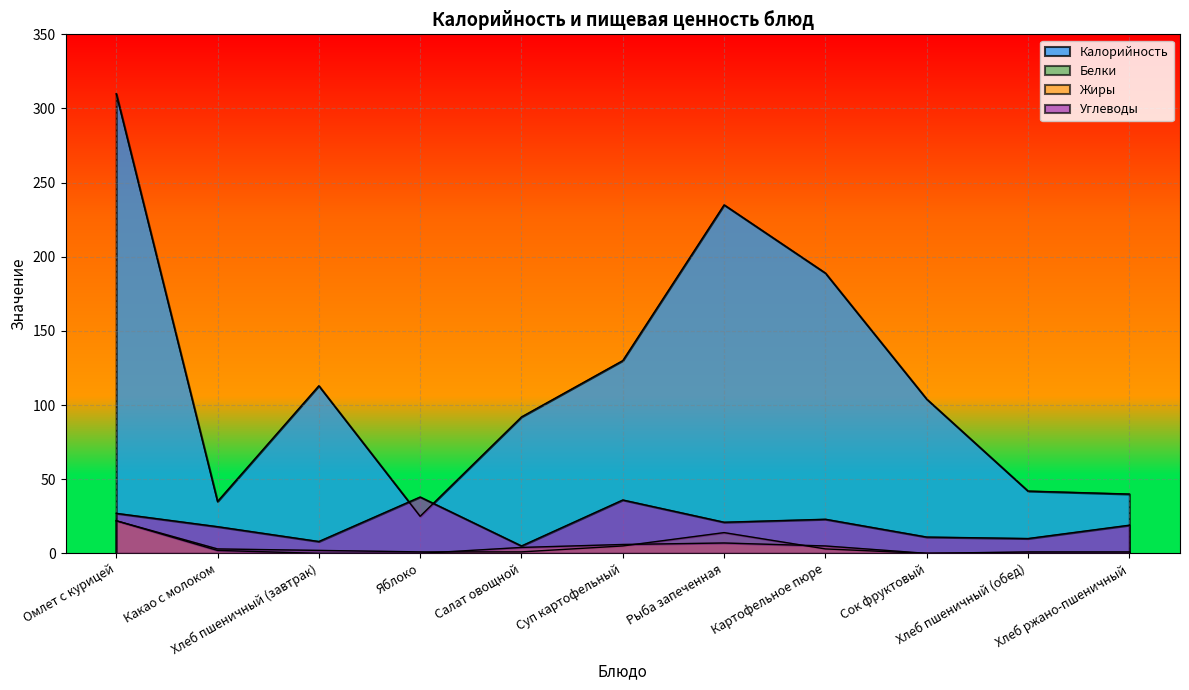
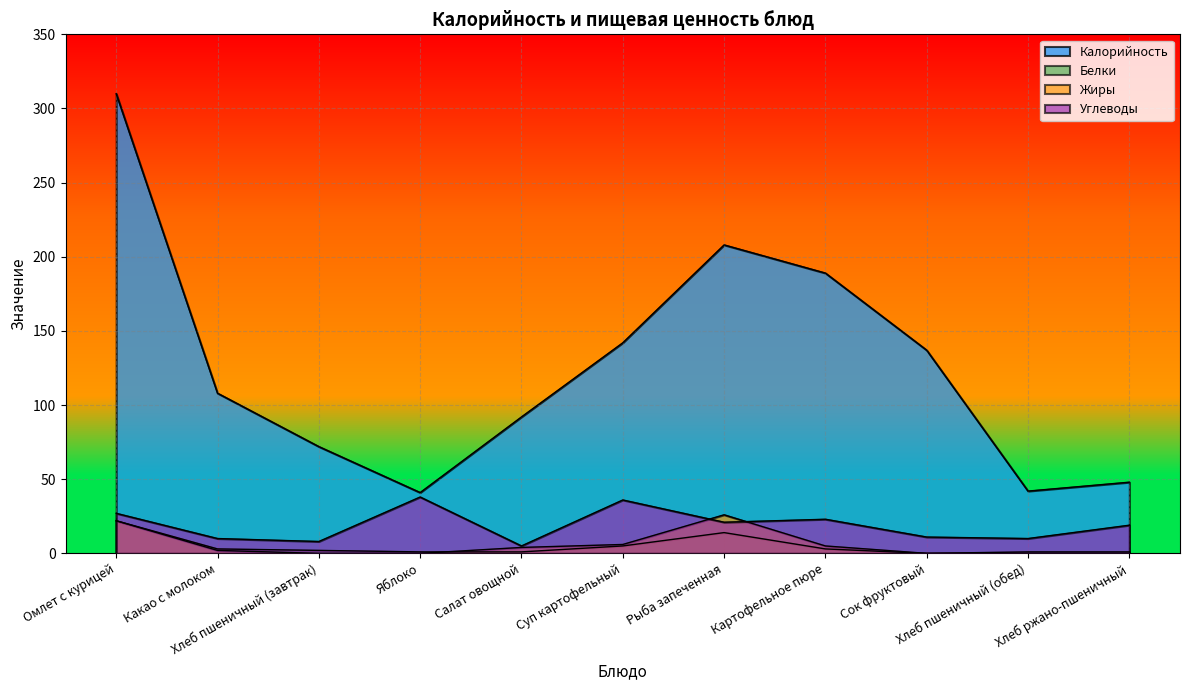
  {
    "Калорийность": {
      "Омлет с курицей": 310,
-     "Какао с молоком": 35,
-     "Хлеб пшеничный (завтрак)": 113,
-     "Яблоко": 25,
+     "Какао с молоком": 108,
+     "Хлеб пшеничный (завтрак)": 72,
+     "Яблоко": 41,
      "Салат овощной": 92,
-     "Суп картофельный": 130,
-     "Рыба запеченная": 235,
+     "Суп картофельный": 142,
+     "Рыба запеченная": 208,
      "Картофельное пюре": 189,
-     "Сок фруктовый": 104,
+     "Сок фруктовый": 137,
      "Хлеб пшеничный (обед)": 42,
-     "Хлеб ржано-пшеничный": 40
+     "Хлеб ржано-пшеничный": 48
    },
    "Белки": {
      "Хлеб пшеничный (завтрак)": 2,
      "Салат овощной": 1,
      "Рыба запеченная": 14,
      "Картофельное пюре": 3
    },
    "Жиры": {
      "Хлеб пшеничный (завтрак)": 0,
-     "Рыба запеченная": 7,
+     "Рыба запеченная": 26,
      "Картофельное пюре": 5
    },
    "Углеводы": {
      "Омлет с курицей": 27,
-     "Какао с молоком": 18,
+     "Какао с молоком": 10,
      "Хлеб пшеничный (завтрак)": 8,
      "Яблоко": 38,
      "Суп картофельный": 36,
      "Рыба запеченная": 21,
      "Картофельное пюре": 23,
      "Сок фруктовый": 11,
      "Хлеб пшеничный (обед)": 10,
      "Хлеб ржано-пшеничный": 19
    }
  }
